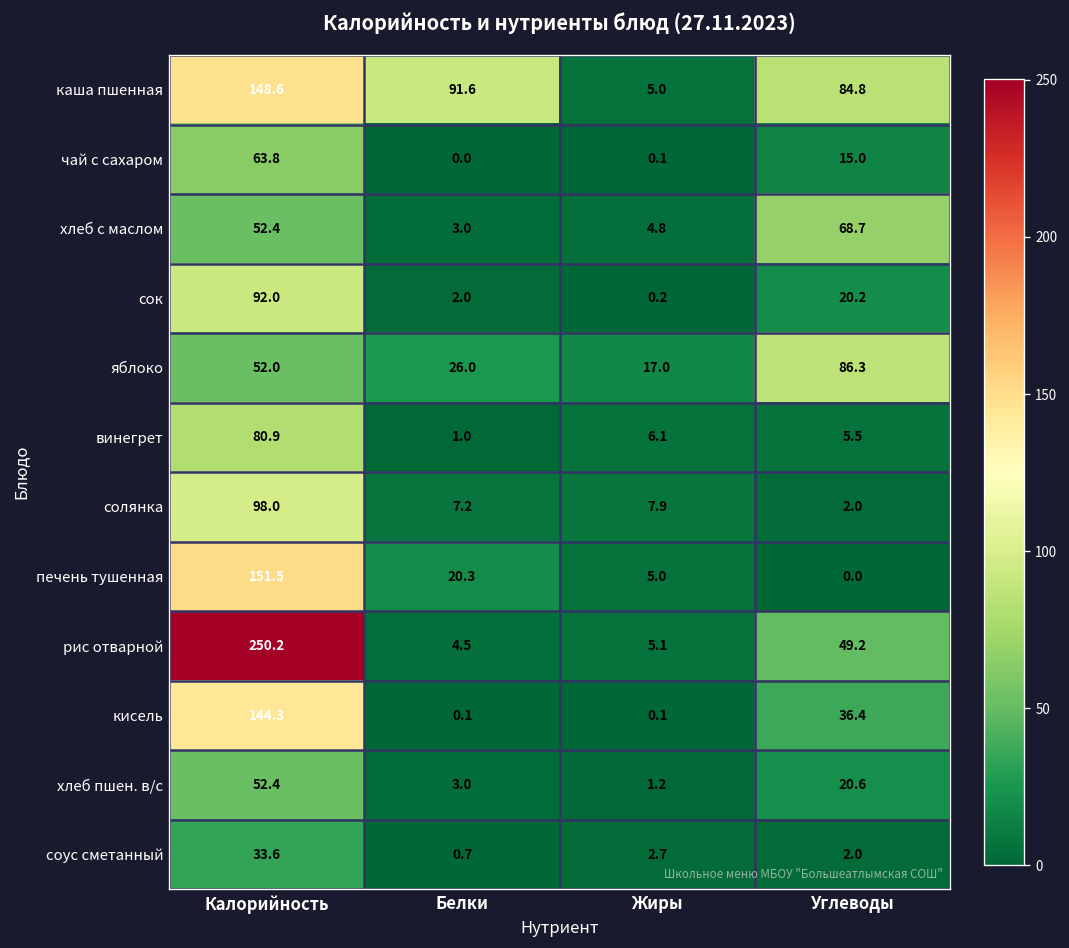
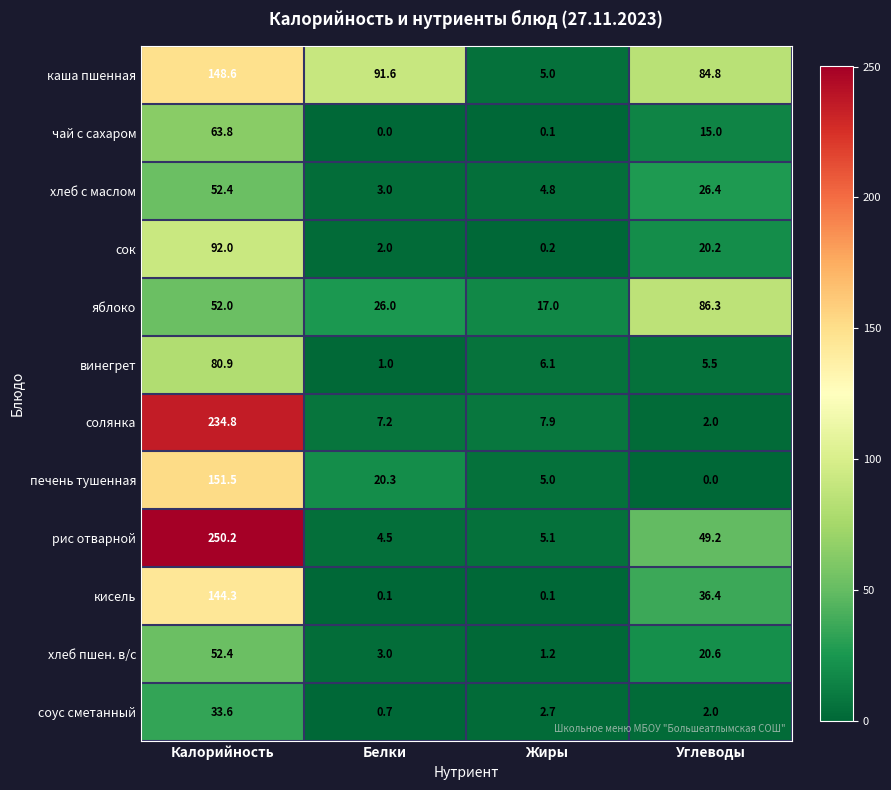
  {
    "каша пшенная": {
      "Калорийность": 148.6,
      "Белки": 91.6,
      "Жиры": 5.0,
      "Углеводы": 84.8
    },
    "чай с сахаром": {
      "Калорийность": 63.8,
      "Белки": 0.0,
      "Жиры": 0.1,
      "Углеводы": 15.0
    },
    "хлеб с маслом": {
      "Калорийность": 52.4,
      "Белки": 3.0,
      "Жиры": 4.8,
-     "Углеводы": 68.7
+     "Углеводы": 26.4
    },
    "сок": {
      "Калорийность": 92.0,
      "Белки": 2.0,
      "Жиры": 0.2,
      "Углеводы": 20.2
    },
    "яблоко": {
      "Калорийность": 52.0,
      "Белки": 26.0,
      "Жиры": 17.0,
      "Углеводы": 86.3
    },
    "винегрет": {
      "Калорийность": 80.9,
      "Белки": 1.0,
      "Жиры": 6.1,
      "Углеводы": 5.5
    },
    "солянка": {
-     "Калорийность": 98.0,
+     "Калорийность": 234.8,
      "Белки": 7.2,
      "Жиры": 7.9,
      "Углеводы": 2.0
    },
    "печень тушенная": {
      "Калорийность": 151.5,
      "Белки": 20.3,
      "Жиры": 5.0,
      "Углеводы": 0.0
    },
    "рис отварной": {
      "Калорийность": 250.2,
      "Белки": 4.5,
      "Жиры": 5.1,
      "Углеводы": 49.2
    },
    "кисель": {
      "Калорийность": 144.3,
      "Белки": 0.1,
      "Жиры": 0.1,
      "Углеводы": 36.4
    },
    "хлеб пшен. в/с": {
      "Калорийность": 52.4,
      "Белки": 3.0,
      "Жиры": 1.2,
      "Углеводы": 20.6
    },
    "соус сметанный": {
      "Калорийность": 33.6,
      "Белки": 0.7,
      "Жиры": 2.7
    }
  }
